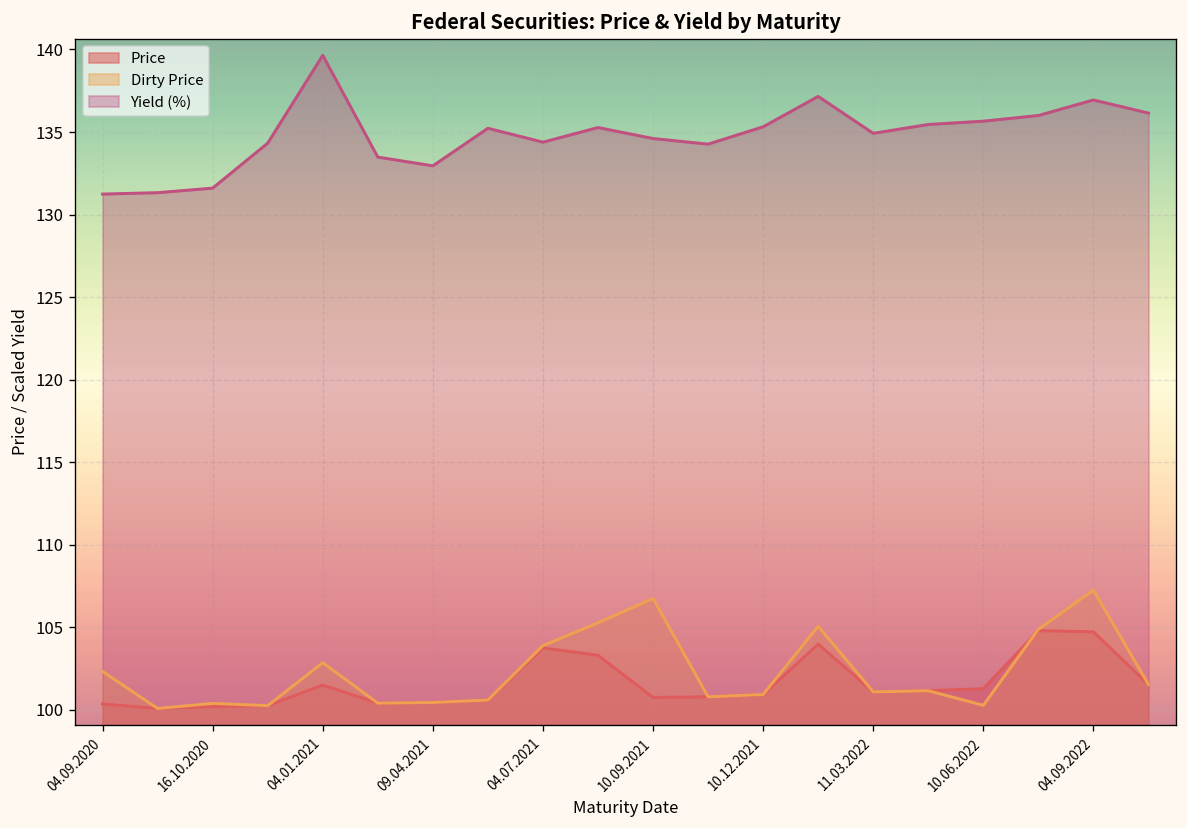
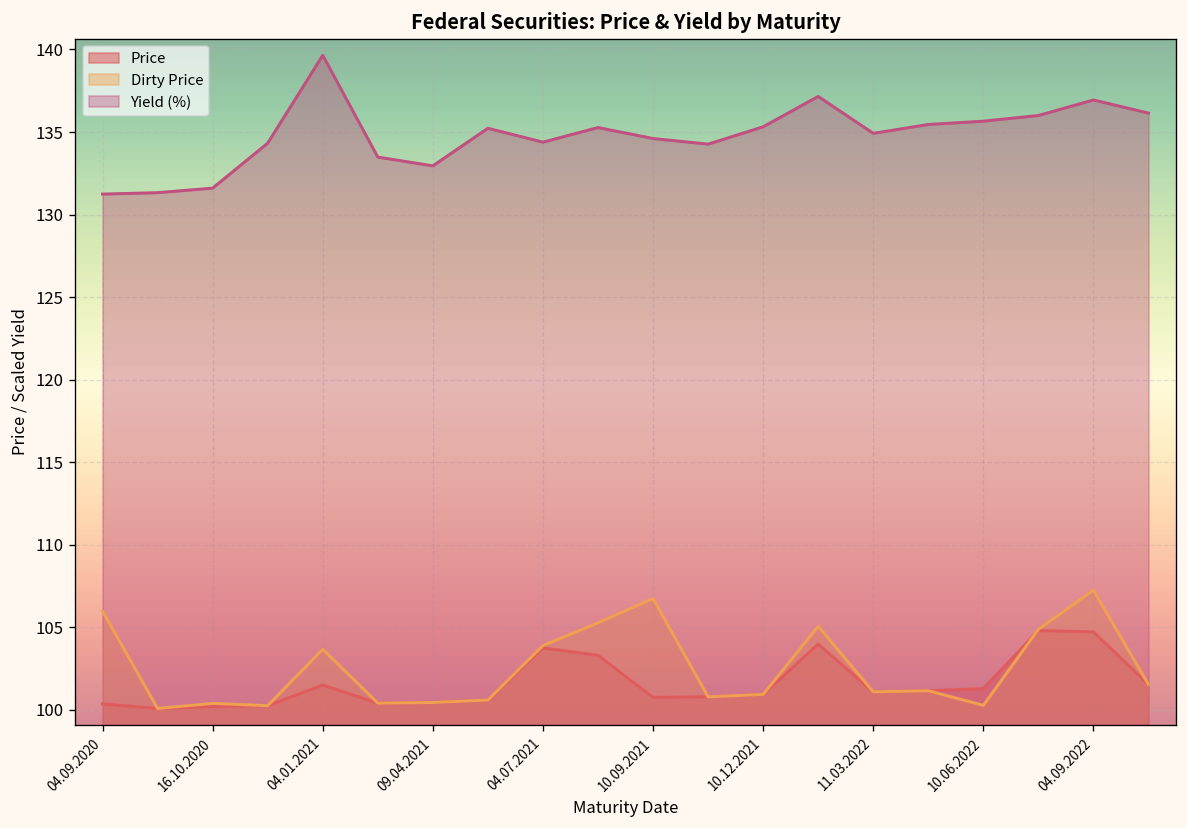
  {
    "Dirty Price": {
-     "04.09.2020": 102.3,
+     "04.09.2020": 106.0,
      "16.10.2020": 100.4,
-     "04.01.2021": 102.9,
+     "04.01.2021": 103.7,
      "10.09.2021": 106.7,
      "10.06.2022": 100.3,
      "04.09.2022": 107.2
    }
  }
